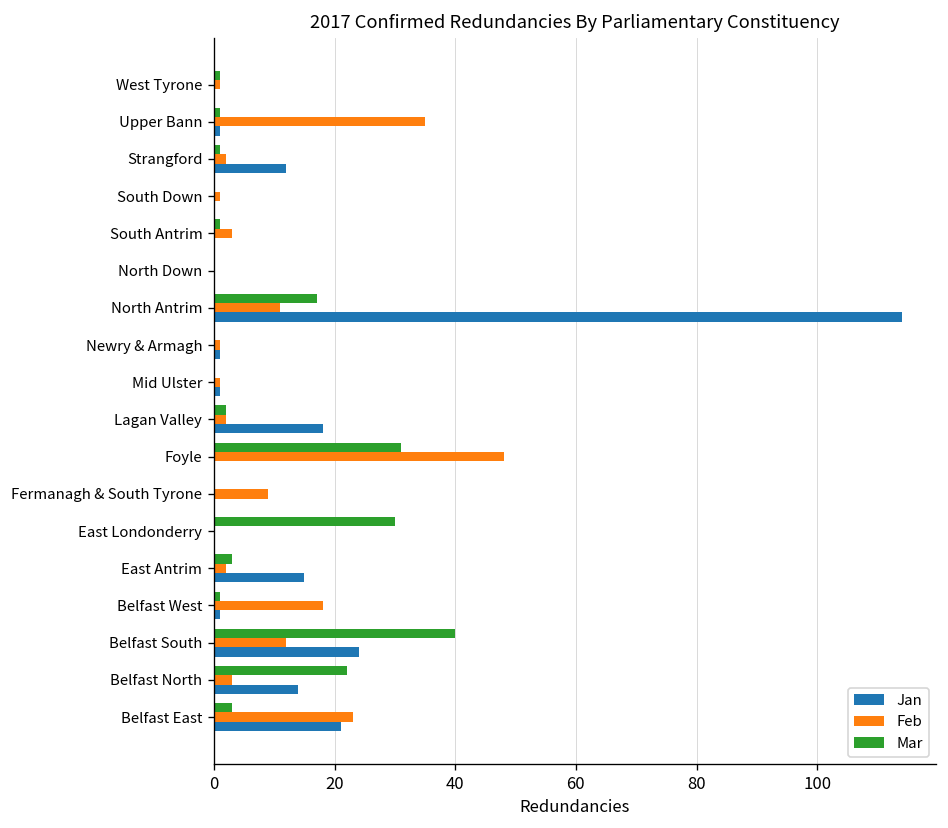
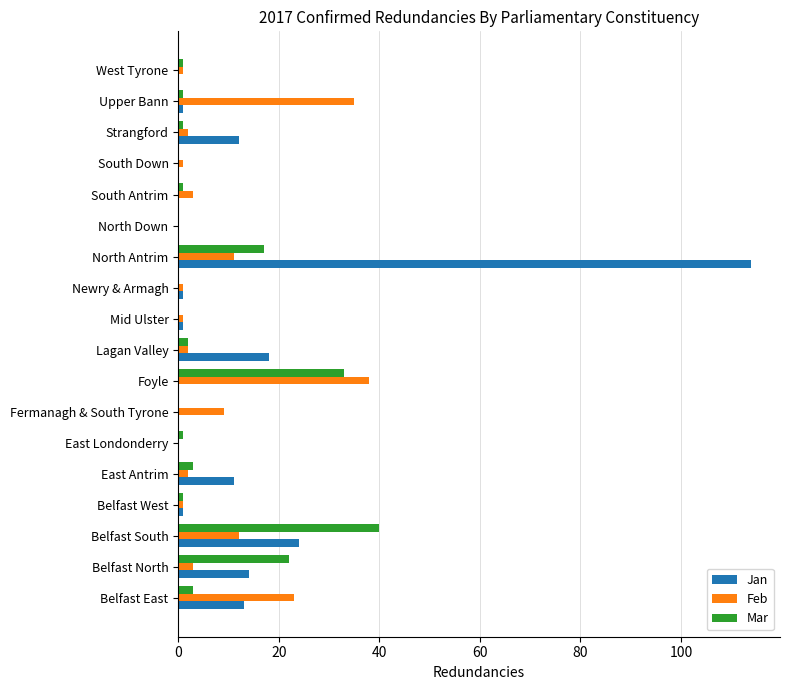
  {
    "Jan": {
      "West Tyrone": 0,
      "Upper Bann": 1,
      "Strangford": 12,
      "South Down": 0,
      "South Antrim": 0,
      "North Down": 0,
      "North Antrim": 114,
      "Newry & Armagh": 1,
      "Mid Ulster": 1,
      "Lagan Valley": 18,
      "Foyle": 0,
      "Fermanagh & South Tyrone": 0,
      "East Londonderry": 0,
-     "East Antrim": 15,
+     "East Antrim": 11,
      "Belfast West": 1,
      "Belfast South": 24,
      "Belfast North": 14,
-     "Belfast East": 21
+     "Belfast East": 13
    },
    "Feb": {
      "West Tyrone": 1,
      "Upper Bann": 35,
      "Strangford": 2,
      "South Down": 1,
      "South Antrim": 3,
      "North Down": 0,
      "North Antrim": 11,
      "Newry & Armagh": 1,
      "Mid Ulster": 1,
      "Lagan Valley": 2,
-     "Foyle": 48,
+     "Foyle": 38,
      "Fermanagh & South Tyrone": 9,
      "East Londonderry": 0,
      "East Antrim": 2,
-     "Belfast West": 18,
+     "Belfast West": 1,
      "Belfast South": 12,
      "Belfast North": 3,
      "Belfast East": 23
    },
    "Mar": {
      "West Tyrone": 1,
      "Upper Bann": 1,
      "Strangford": 1,
      "South Down": 0,
      "South Antrim": 1,
      "North Down": 0,
      "North Antrim": 17,
      "Newry & Armagh": 0,
      "Mid Ulster": 0,
      "Lagan Valley": 2,
-     "Foyle": 31,
+     "Foyle": 33,
      "Fermanagh & South Tyrone": 0,
-     "East Londonderry": 30,
+     "East Londonderry": 1,
      "East Antrim": 3,
      "Belfast West": 1,
      "Belfast South": 40,
      "Belfast North": 22,
      "Belfast East": 3
    }
  }
